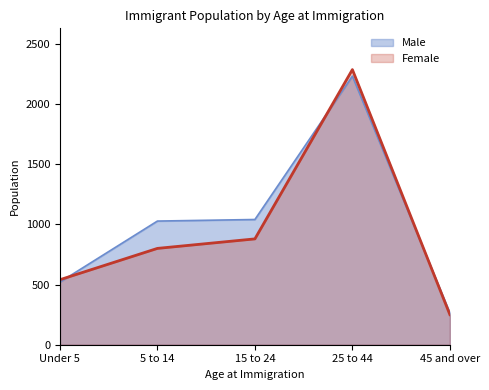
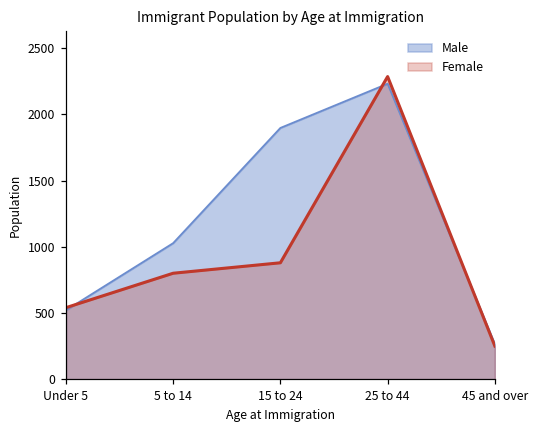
  {
    "Male": {
      "5 to 14": 1030,
-     "15 to 24": 1040,
+     "15 to 24": 1900,
      "25 to 44": 2230
    },
    "Female": {
      "5 to 14": 800,
      "15 to 24": 880,
      "25 to 44": 2290
    }
  }
